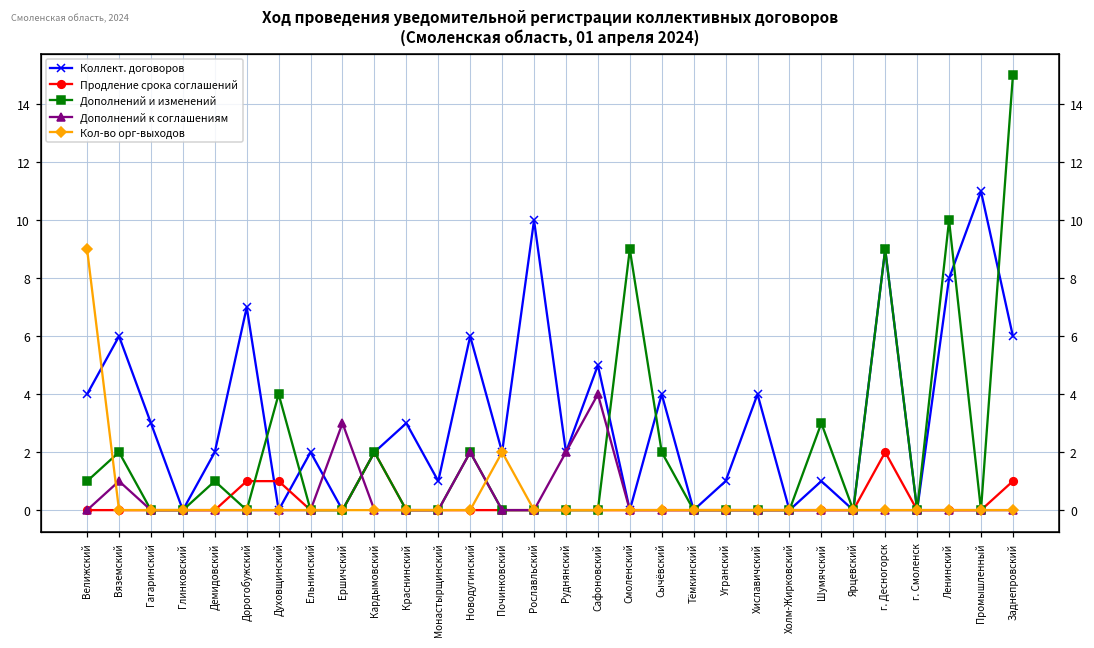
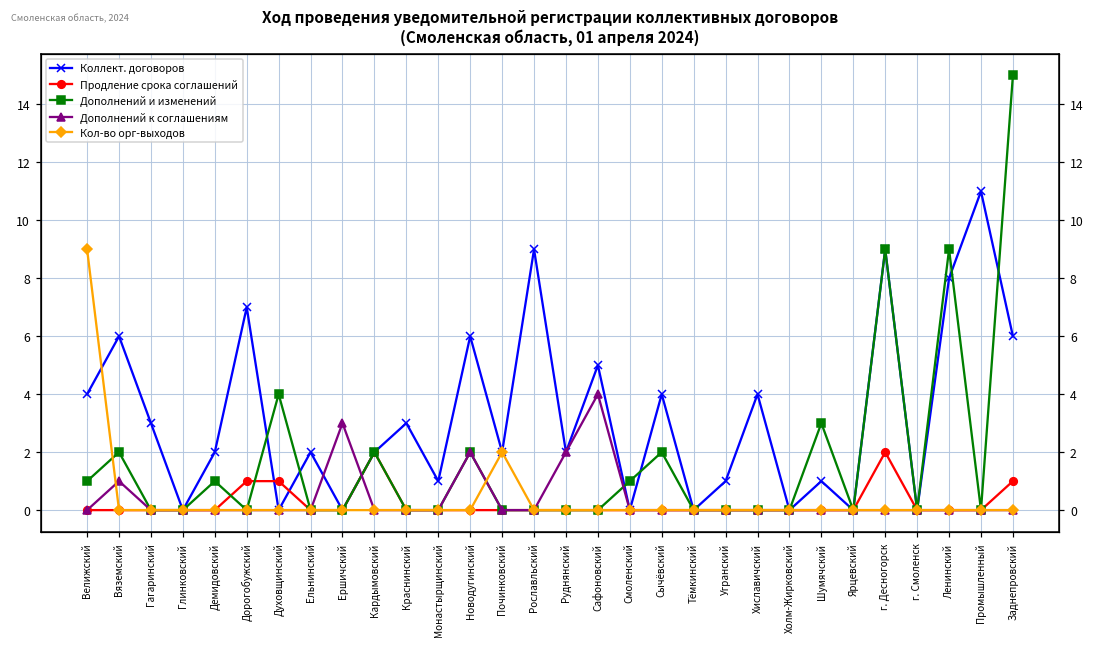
  {
    "Коллект. договоров": {
      "Велижский": 4,
      "Вяземский": 6,
      "Гагаринский": 3,
      "Демидовский": 2,
      "Дорогобужский": 7,
      "Ельнинский": 2,
      "Краснинский": 3,
      "Монастырщинский": 1,
      "Новодугинский": 6,
-     "Рославльский": 10,
+     "Рославльский": 9,
      "Сафоновский": 5,
      "Сычёвский": 4,
      "Угранский": 1,
      "Хиславичский": 4,
      "Шумячский": 1,
      "Ленинский": 8,
      "Промышленный": 11,
      "Заднепровский": 6
    },
    "Продление срока соглашений": {
      "Дорогобужский": 1,
      "Духовщинский": 1,
      "г. Десногорск": 2,
      "Заднепровский": 1
    },
    "Дополнений и изменений": {
      "Велижский": 1,
      "Вяземский": 2,
      "Демидовский": 1,
      "Духовщинский": 4,
-     "Смоленский": 9,
+     "Смоленский": 1,
      "Сычёвский": 2,
      "Шумячский": 3,
-     "Ленинский": 10,
+     "Ленинский": 9,
      "Заднепровский": 15
    },
    "Дополнений к соглашениям": {
      "Вяземский": 1,
      "Ершичский": 3,
      "Сафоновский": 4
    },
    "Кол-во орг-выходов": {
      "Велижский": 9
    }
  }
